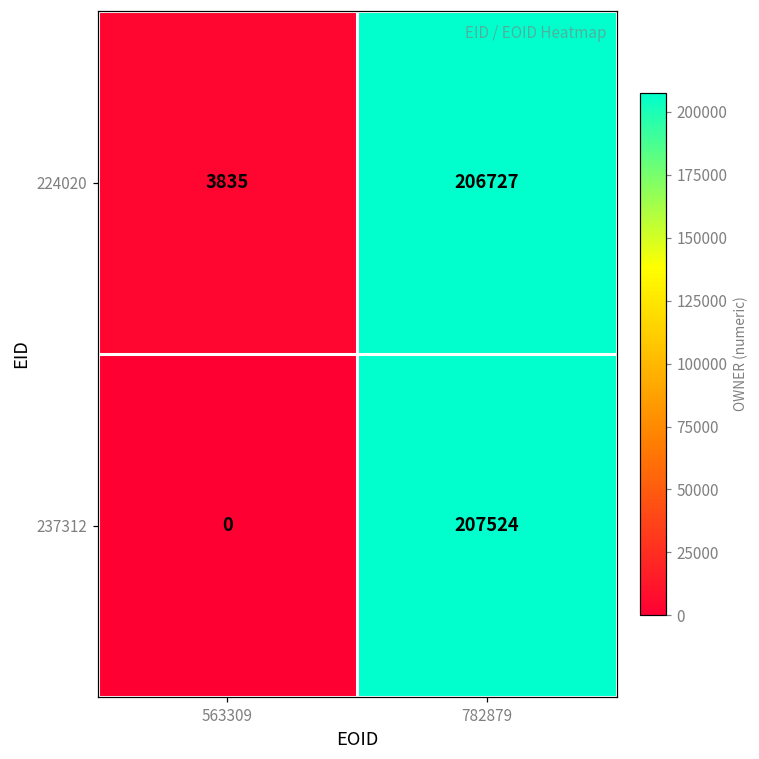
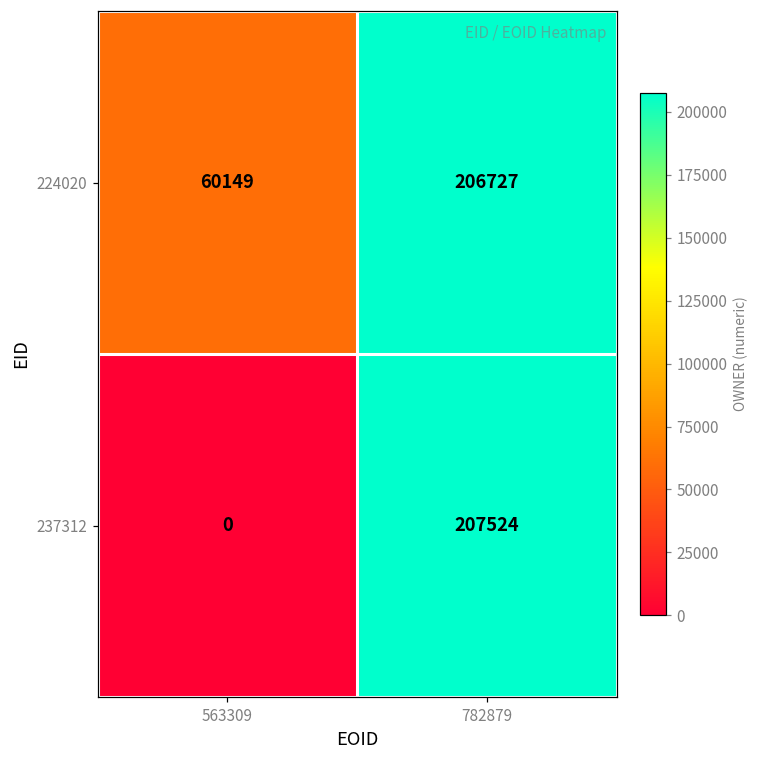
  {
    "224020": {
-     "563309": 3835
+     "563309": 60149
    },
    "237312": {
      "563309": 0,
      "782879": 207524
    }
  }
